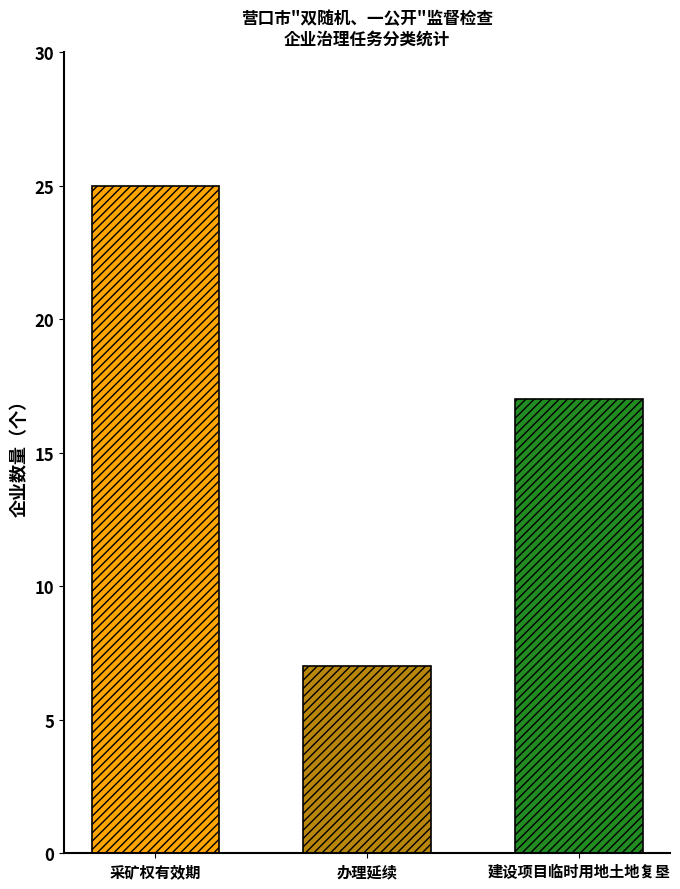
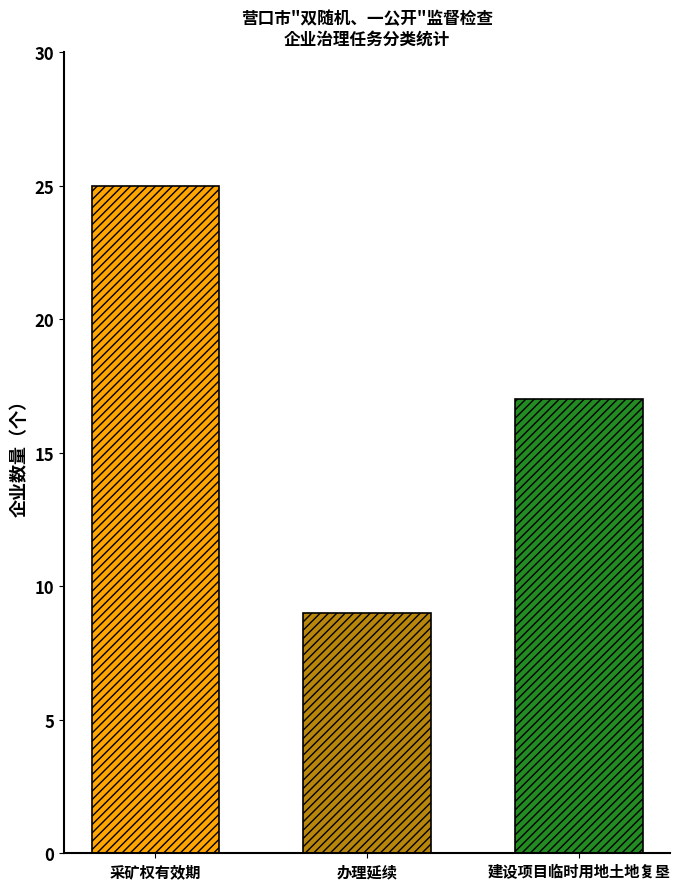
  {
    "采矿权有效期": 25,
-   "办理延续": 7,
+   "办理延续": 9,
    "建设项目临时用地土地复垦": 17
  }
